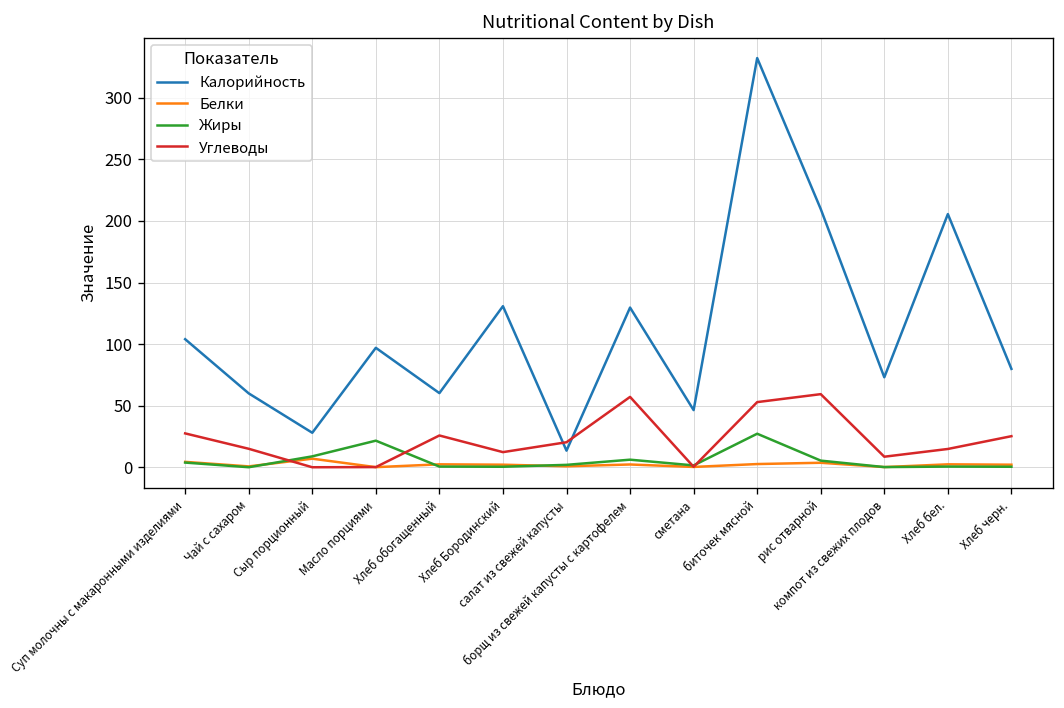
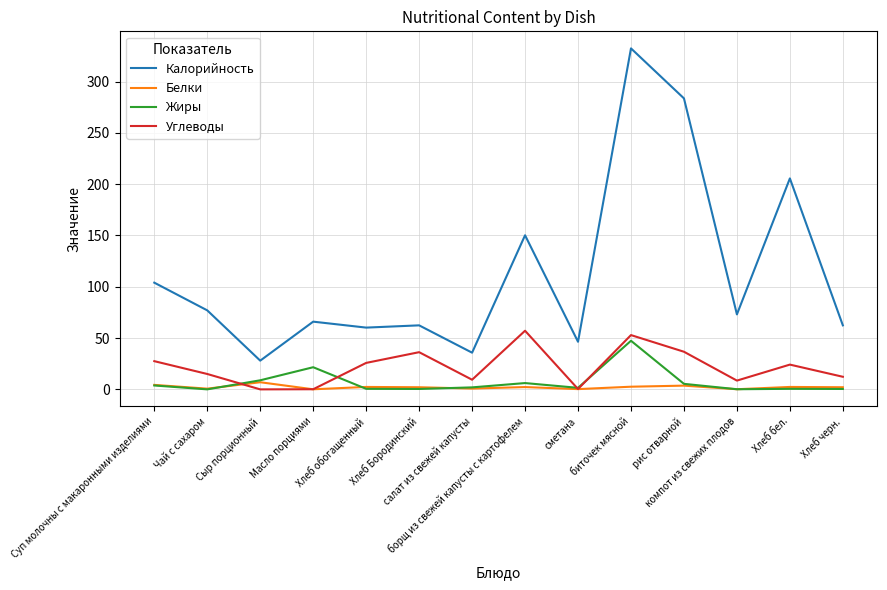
  {
    "Калорийность": {
      "Суп молочны с макаронными изделиями": 104,
-     "Чай с сахаром": 60,
+     "Чай с сахаром": 77,
      "Сыр порционный": 28,
-     "Масло порциями": 97,
+     "Масло порциями": 66,
      "Хлеб обогащенный": 60,
-     "Хлеб Бородинский": 131,
-     "салат из свежей капусты": 13,
-     "борщ из свежей капусты с картофелем": 130,
+     "Хлеб Бородинский": 62,
+     "салат из свежей капусты": 36,
+     "борщ из свежей капусты с картофелем": 150,
      "сметана": 46,
      "биточек мясной": 332,
-     "рис отварной": 210,
+     "рис отварной": 284,
      "компот из свежих плодов": 73,
      "Хлеб бел.": 206,
-     "Хлеб черн.": 80
+     "Хлеб черн.": 62
    },
    "Белки": {
      "борщ из свежей капусты с картофелем": 2,
      "биточек мясной": 3
    },
    "Жиры": {
      "Масло порциями": 22,
      "борщ из свежей капусты с картофелем": 6,
-     "биточек мясной": 27
+     "биточек мясной": 47
    },
    "Углеводы": {
      "Суп молочны с макаронными изделиями": 28,
      "Чай с сахаром": 15,
      "Сыр порционный": 0,
      "Хлеб обогащенный": 26,
-     "Хлеб Бородинский": 12,
-     "салат из свежей капусты": 20,
+     "Хлеб Бородинский": 36,
+     "салат из свежей капусты": 9,
      "борщ из свежей капусты с картофелем": 57,
      "биточек мясной": 53,
-     "рис отварной": 59,
+     "рис отварной": 37,
      "компот из свежих плодов": 9,
-     "Хлеб бел.": 15,
-     "Хлеб черн.": 25
+     "Хлеб бел.": 24,
+     "Хлеб черн.": 12
    }
  }
